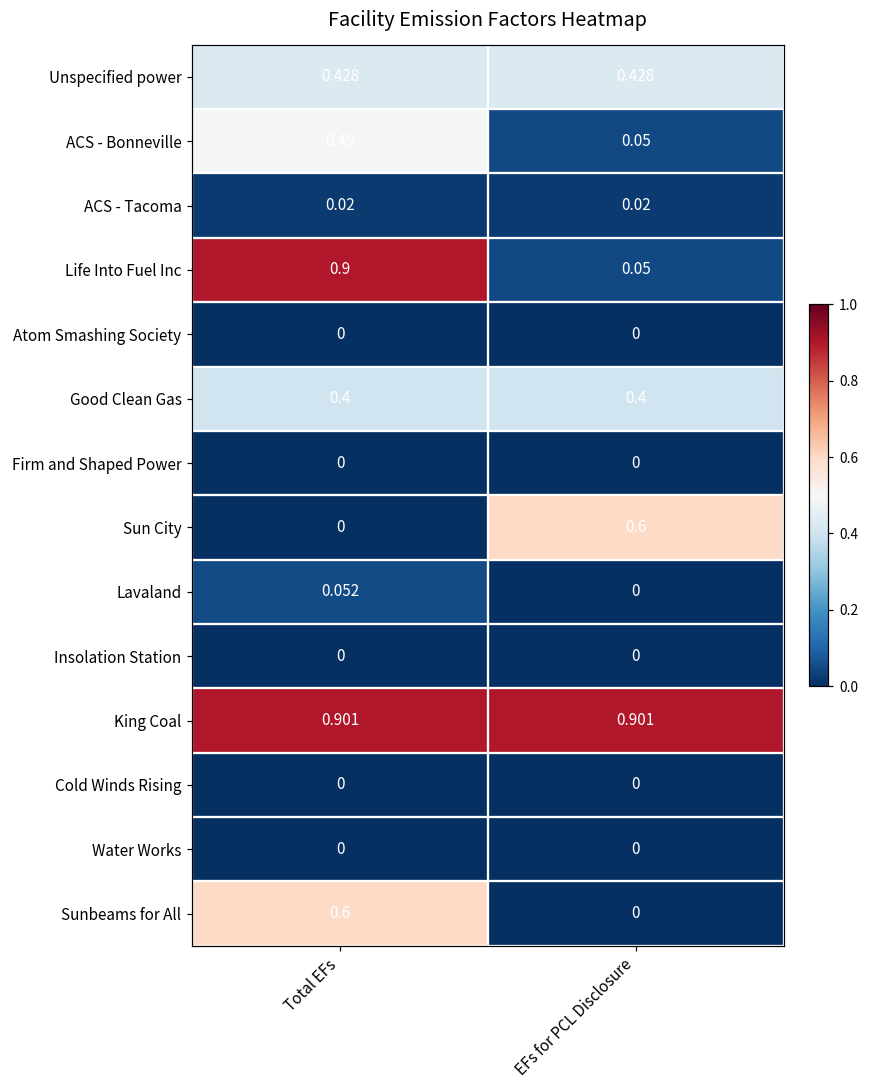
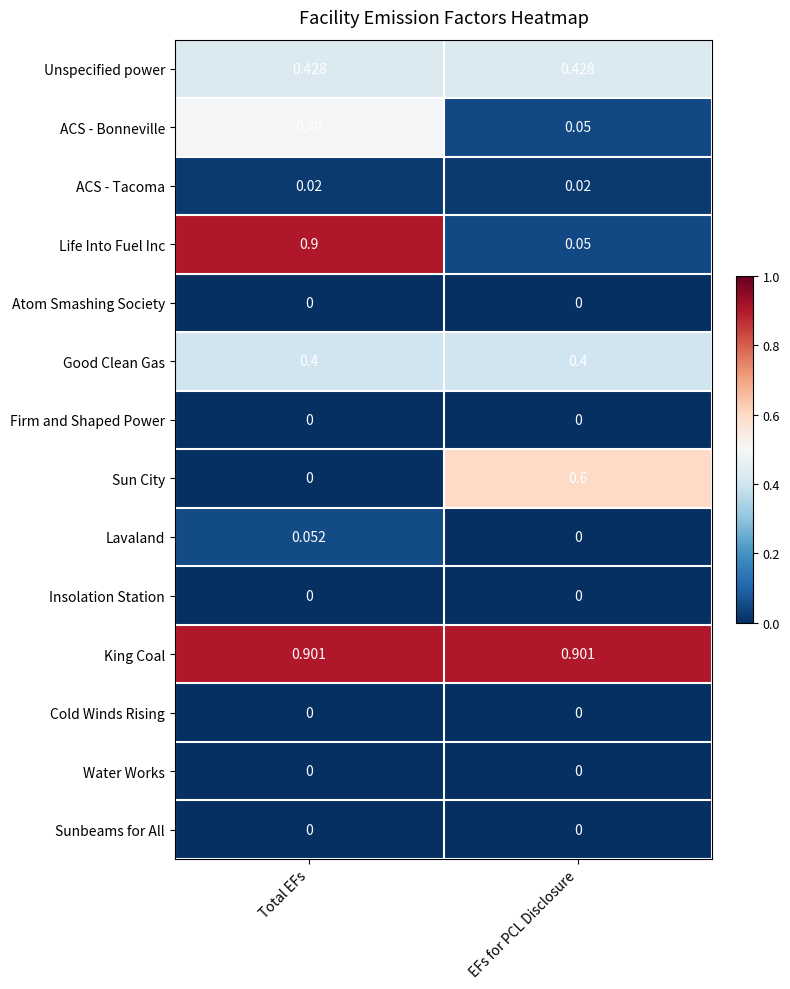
  {
    "ACS - Bonneville": {
      "EFs for PCL Disclosure": 0.05
    },
    "ACS - Tacoma": {
      "Total EFs": 0.02,
      "EFs for PCL Disclosure": 0.02
    },
    "Life Into Fuel Inc": {
      "Total EFs": 0.9,
      "EFs for PCL Disclosure": 0.05
    },
    "Atom Smashing Society": {
      "Total EFs": 0,
      "EFs for PCL Disclosure": 0
    },
    "Firm and Shaped Power": {
      "Total EFs": 0,
      "EFs for PCL Disclosure": 0
    },
    "Sun City": {
      "Total EFs": 0,
      "EFs for PCL Disclosure": 0.6
    },
    "Lavaland": {
      "Total EFs": 0.052,
      "EFs for PCL Disclosure": 0
    },
    "Insolation Station": {
      "Total EFs": 0,
      "EFs for PCL Disclosure": 0
    },
    "King Coal": {
      "Total EFs": 0.901,
      "EFs for PCL Disclosure": 0.901
    },
    "Cold Winds Rising": {
      "Total EFs": 0,
      "EFs for PCL Disclosure": 0
    },
    "Water Works": {
      "Total EFs": 0,
      "EFs for PCL Disclosure": 0
    },
    "Sunbeams for All": {
-     "Total EFs": 0.6,
+     "Total EFs": 0,
      "EFs for PCL Disclosure": 0
    }
  }
